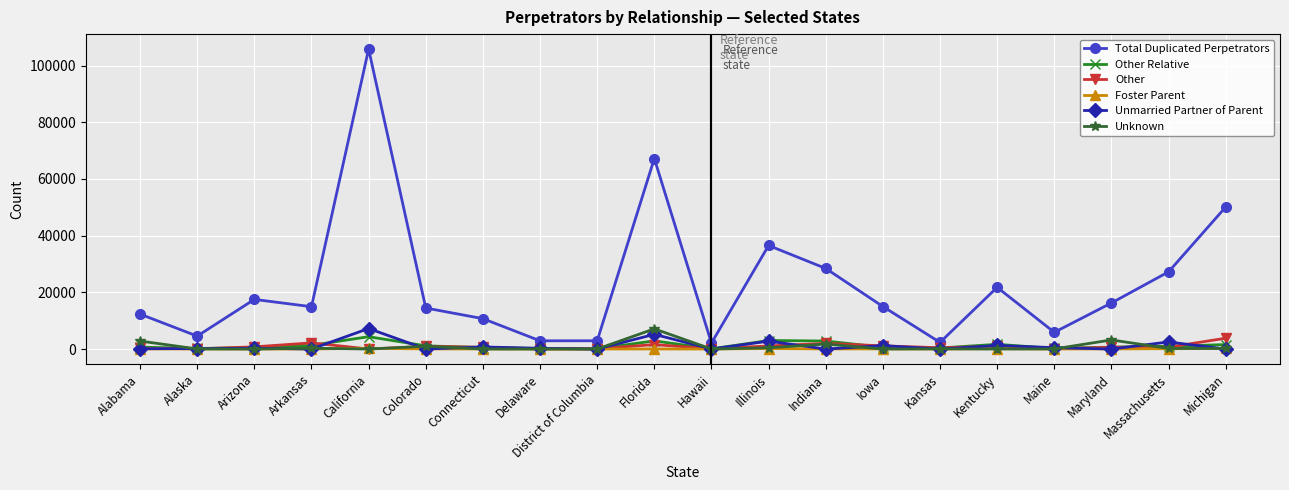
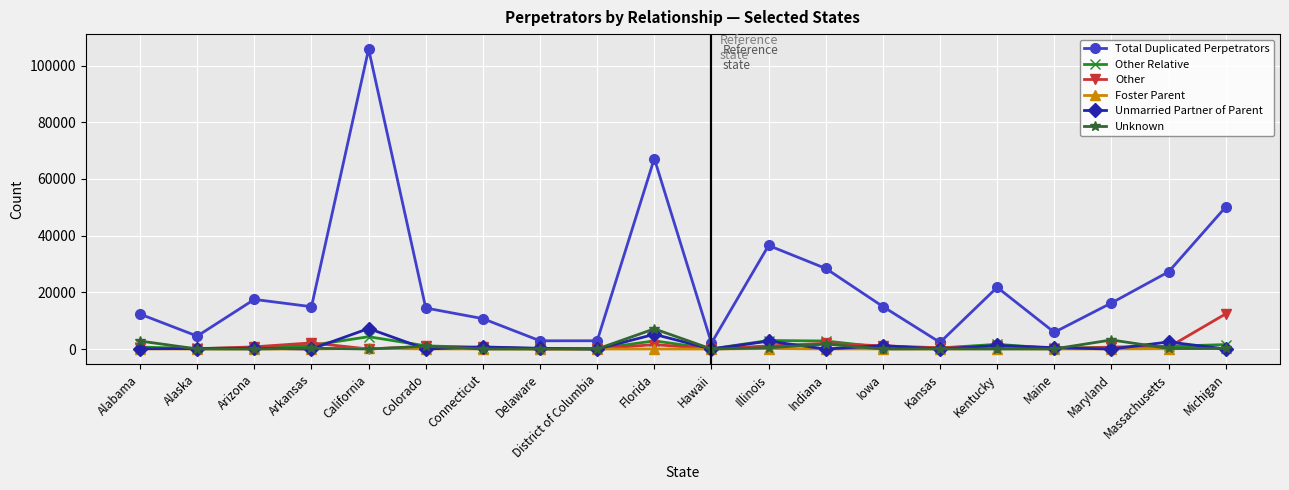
  {
    "Other": {
      "Florida": 2000,
-     "Michigan": 4000
+     "Michigan": 12000
    },
    "Foster Parent": {
      "Florida": 0
    }
  }
